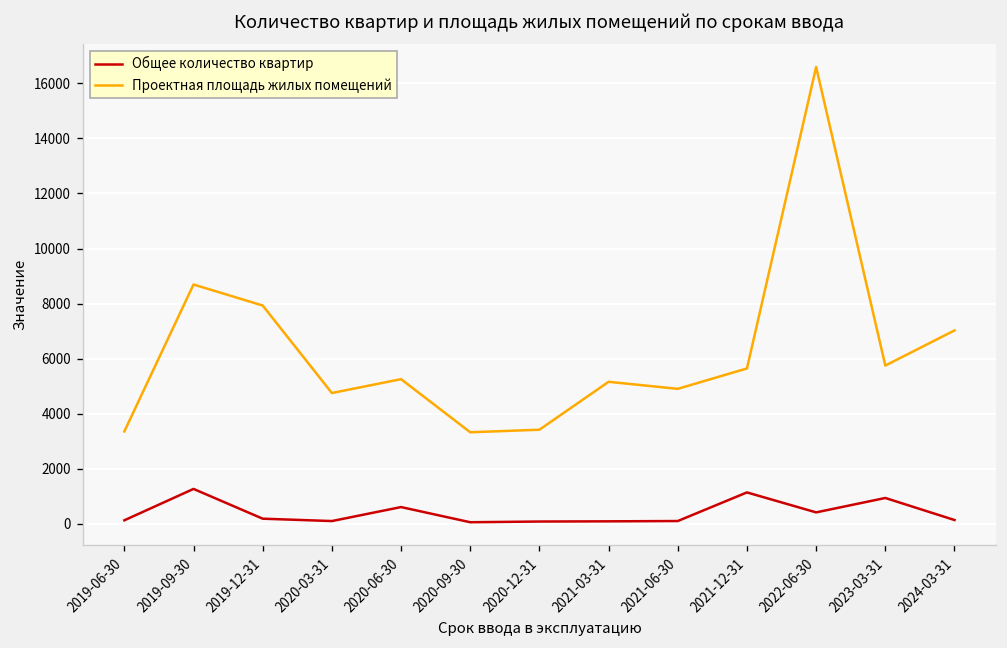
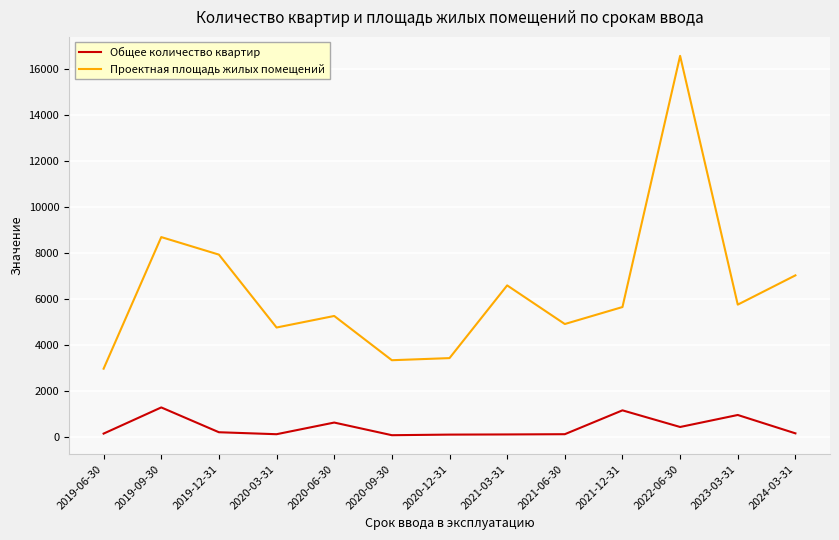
  {
    "Общее количество квартир": {
      "2019-06-30": 100,
      "2019-09-30": 1300,
      "2019-12-31": 200,
      "2020-03-31": 100,
      "2020-06-30": 600,
      "2020-09-30": 100,
      "2020-12-31": 100,
      "2021-03-31": 100,
      "2021-06-30": 100,
      "2021-12-31": 1100,
      "2022-06-30": 400,
      "2023-03-31": 900,
      "2024-03-31": 100
    },
    "Проектная площадь жилых помещений": {
-     "2019-06-30": 3400,
+     "2019-06-30": 3000,
      "2019-09-30": 8700,
      "2019-12-31": 7900,
      "2020-03-31": 4800,
      "2020-06-30": 5300,
      "2020-09-30": 3300,
      "2020-12-31": 3400,
-     "2021-03-31": 5200,
+     "2021-03-31": 6600,
      "2021-06-30": 4900,
      "2021-12-31": 5600,
      "2022-06-30": 16600,
      "2023-03-31": 5800,
      "2024-03-31": 7000
    }
  }
